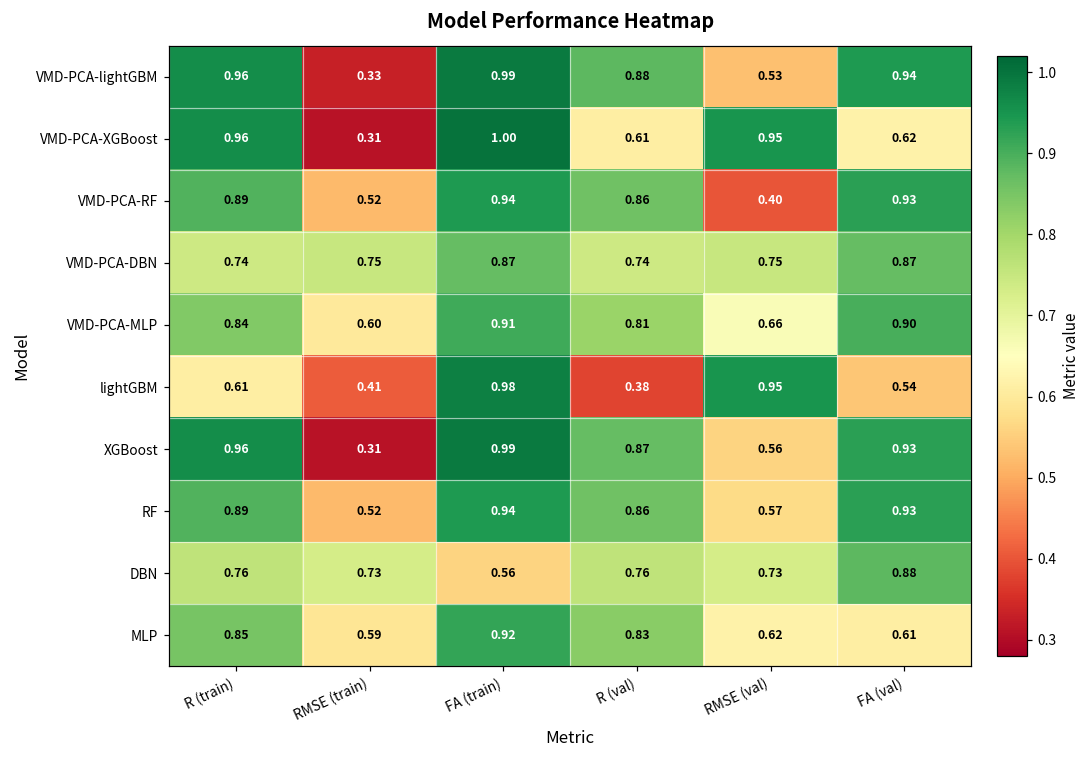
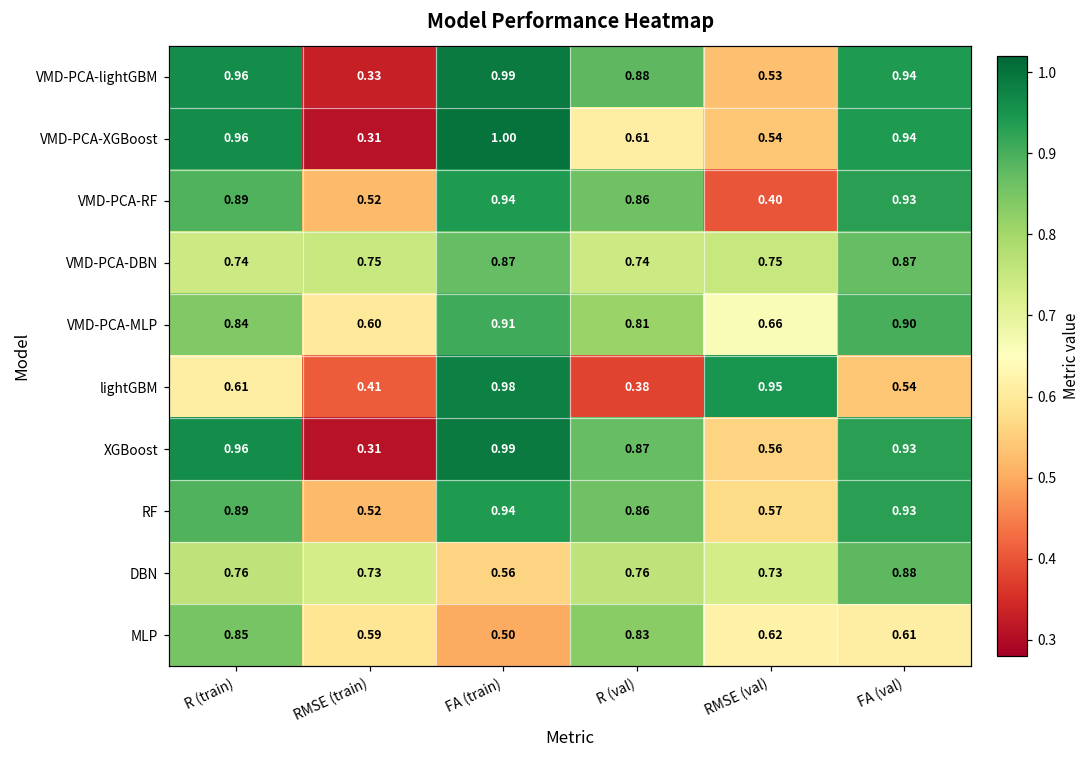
  {
    "VMD-PCA-lightGBM": {
      "R (train)": 0.96,
      "RMSE (train)": 0.33,
      "FA (train)": 0.99,
      "R (val)": 0.88,
      "RMSE (val)": 0.53,
      "FA (val)": 0.94
    },
    "VMD-PCA-XGBoost": {
      "R (train)": 0.96,
      "RMSE (train)": 0.31,
      "FA (train)": 1.00,
      "R (val)": 0.61,
-     "RMSE (val)": 0.95,
-     "FA (val)": 0.62
+     "RMSE (val)": 0.54,
+     "FA (val)": 0.94
    },
    "VMD-PCA-RF": {
      "R (train)": 0.89,
      "RMSE (train)": 0.52,
      "FA (train)": 0.94,
      "R (val)": 0.86,
      "RMSE (val)": 0.40,
      "FA (val)": 0.93
    },
    "VMD-PCA-DBN": {
      "R (train)": 0.74,
      "RMSE (train)": 0.75,
      "FA (train)": 0.87,
      "R (val)": 0.74,
      "RMSE (val)": 0.75,
      "FA (val)": 0.87
    },
    "VMD-PCA-MLP": {
      "R (train)": 0.84,
      "RMSE (train)": 0.60,
      "FA (train)": 0.91,
      "R (val)": 0.81,
      "RMSE (val)": 0.66,
      "FA (val)": 0.90
    },
    "lightGBM": {
      "R (train)": 0.61,
      "RMSE (train)": 0.41,
      "FA (train)": 0.98,
      "R (val)": 0.38,
      "RMSE (val)": 0.95,
      "FA (val)": 0.54
    },
    "XGBoost": {
      "R (train)": 0.96,
      "RMSE (train)": 0.31,
      "FA (train)": 0.99,
      "R (val)": 0.87,
      "RMSE (val)": 0.56,
      "FA (val)": 0.93
    },
    "RF": {
      "R (train)": 0.89,
      "RMSE (train)": 0.52,
      "FA (train)": 0.94,
      "R (val)": 0.86,
      "RMSE (val)": 0.57,
      "FA (val)": 0.93
    },
    "DBN": {
      "R (train)": 0.76,
      "RMSE (train)": 0.73,
      "FA (train)": 0.56,
      "R (val)": 0.76,
      "RMSE (val)": 0.73,
      "FA (val)": 0.88
    },
    "MLP": {
      "R (train)": 0.85,
      "RMSE (train)": 0.59,
-     "FA (train)": 0.92,
+     "FA (train)": 0.50,
      "R (val)": 0.83,
      "RMSE (val)": 0.62,
      "FA (val)": 0.61
    }
  }
